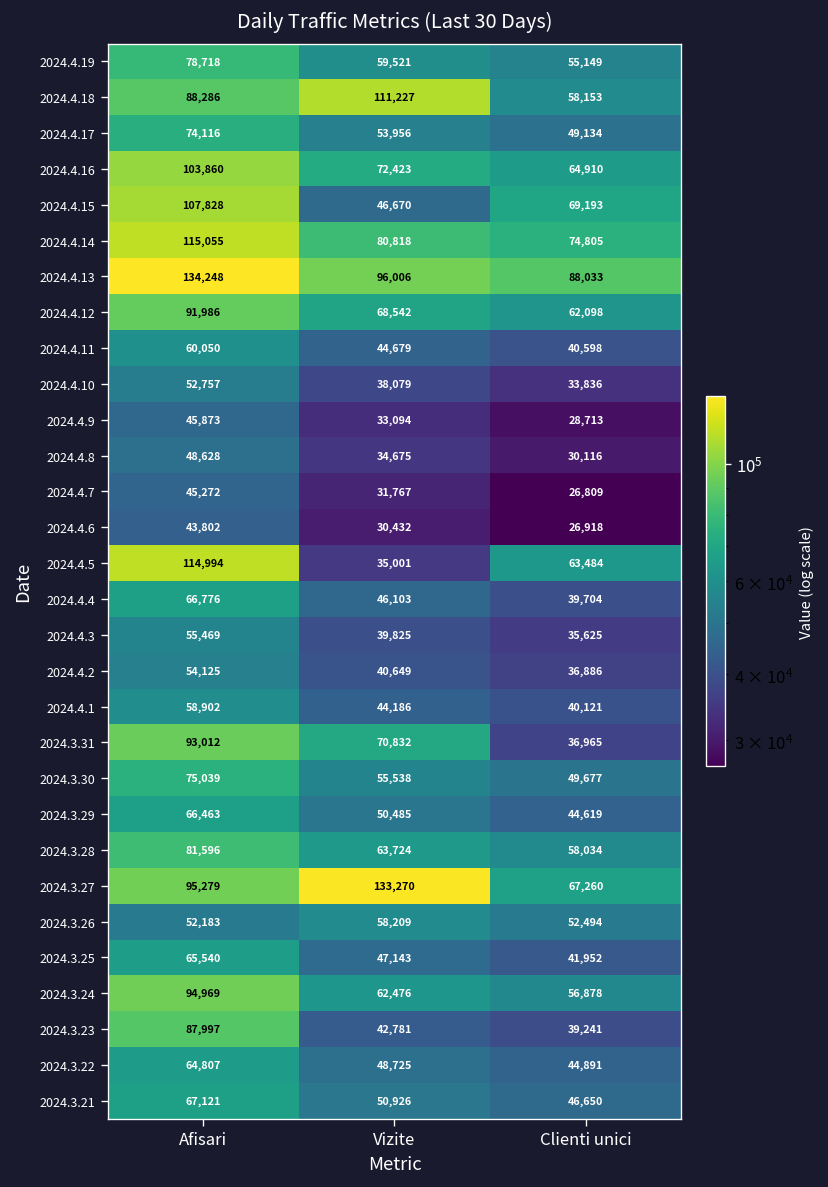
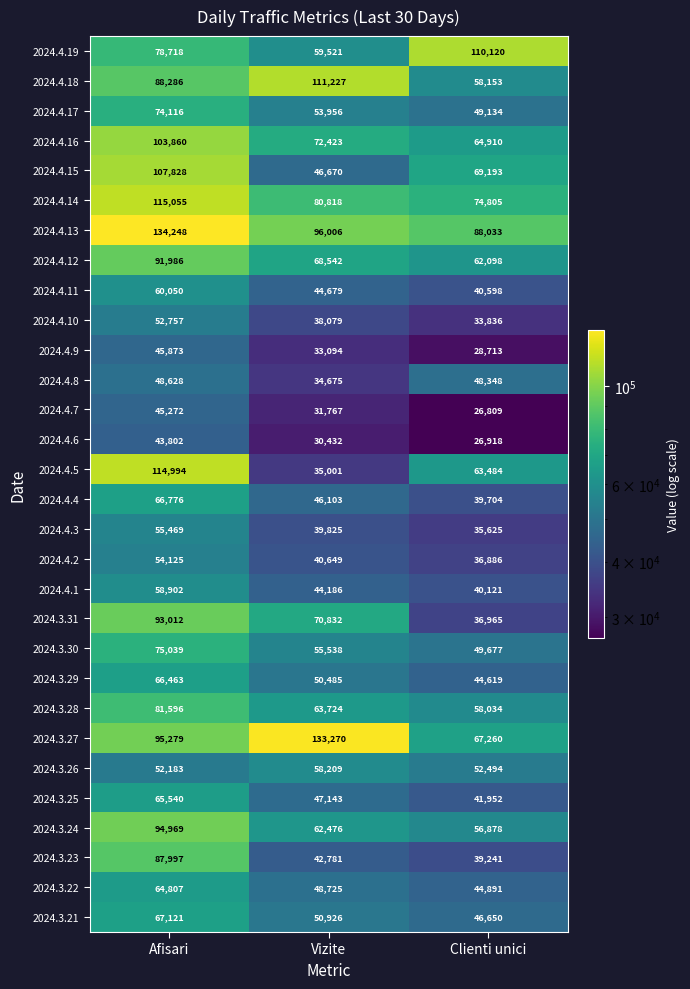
  {
    "2024.4.19": {
      "Afisari": "78,718",
      "Vizite": "59,521",
-     "Clienti unici": "55,149"
+     "Clienti unici": "110,120"
    },
    "2024.4.18": {
      "Afisari": "88,286",
      "Vizite": "111,227",
      "Clienti unici": "58,153"
    },
    "2024.4.17": {
      "Afisari": "74,116",
      "Vizite": "53,956",
      "Clienti unici": "49,134"
    },
    "2024.4.16": {
      "Afisari": "103,860",
      "Vizite": "72,423",
      "Clienti unici": "64,910"
    },
    "2024.4.15": {
      "Afisari": "107,828",
      "Vizite": "46,670",
      "Clienti unici": "69,193"
    },
    "2024.4.14": {
      "Afisari": "115,055",
      "Vizite": "80,818",
      "Clienti unici": "74,805"
    },
    "2024.4.13": {
      "Afisari": "134,248",
      "Vizite": "96,006",
      "Clienti unici": "88,033"
    },
    "2024.4.12": {
      "Afisari": "91,986",
      "Vizite": "68,542",
      "Clienti unici": "62,098"
    },
    "2024.4.11": {
      "Afisari": "60,050",
      "Vizite": "44,679",
      "Clienti unici": "40,598"
    },
    "2024.4.10": {
      "Afisari": "52,757",
      "Vizite": "38,079",
      "Clienti unici": "33,836"
    },
    "2024.4.9": {
      "Afisari": "45,873",
      "Vizite": "33,094",
      "Clienti unici": "28,713"
    },
    "2024.4.8": {
      "Afisari": "48,628",
      "Vizite": "34,675",
-     "Clienti unici": "30,116"
+     "Clienti unici": "48,348"
    },
    "2024.4.7": {
      "Afisari": "45,272",
      "Vizite": "31,767",
      "Clienti unici": "26,809"
    },
    "2024.4.6": {
      "Afisari": "43,802",
      "Vizite": "30,432",
      "Clienti unici": "26,918"
    },
    "2024.4.5": {
      "Afisari": "114,994",
      "Vizite": "35,001",
      "Clienti unici": "63,484"
    },
    "2024.4.4": {
      "Afisari": "66,776",
      "Vizite": "46,103",
      "Clienti unici": "39,704"
    },
    "2024.4.3": {
      "Afisari": "55,469",
      "Vizite": "39,825",
      "Clienti unici": "35,625"
    },
    "2024.4.2": {
      "Afisari": "54,125",
      "Vizite": "40,649",
      "Clienti unici": "36,886"
    },
    "2024.4.1": {
      "Afisari": "58,902",
      "Vizite": "44,186",
      "Clienti unici": "40,121"
    },
    "2024.3.31": {
      "Afisari": "93,012",
      "Vizite": "70,832",
      "Clienti unici": "36,965"
    },
    "2024.3.30": {
      "Afisari": "75,039",
      "Vizite": "55,538",
      "Clienti unici": "49,677"
    },
    "2024.3.29": {
      "Afisari": "66,463",
      "Vizite": "50,485",
      "Clienti unici": "44,619"
    },
    "2024.3.28": {
      "Afisari": "81,596",
      "Vizite": "63,724",
      "Clienti unici": "58,034"
    },
    "2024.3.27": {
      "Afisari": "95,279",
      "Vizite": "133,270",
      "Clienti unici": "67,260"
    },
    "2024.3.26": {
      "Afisari": "52,183",
      "Vizite": "58,209",
      "Clienti unici": "52,494"
    },
    "2024.3.25": {
      "Afisari": "65,540",
      "Vizite": "47,143",
      "Clienti unici": "41,952"
    },
    "2024.3.24": {
      "Afisari": "94,969",
      "Vizite": "62,476",
      "Clienti unici": "56,878"
    },
    "2024.3.23": {
      "Afisari": "87,997",
      "Vizite": "42,781",
      "Clienti unici": "39,241"
    },
    "2024.3.22": {
      "Afisari": "64,807",
      "Vizite": "48,725",
      "Clienti unici": "44,891"
    },
    "2024.3.21": {
      "Afisari": "67,121",
      "Vizite": "50,926",
      "Clienti unici": "46,650"
    }
  }
